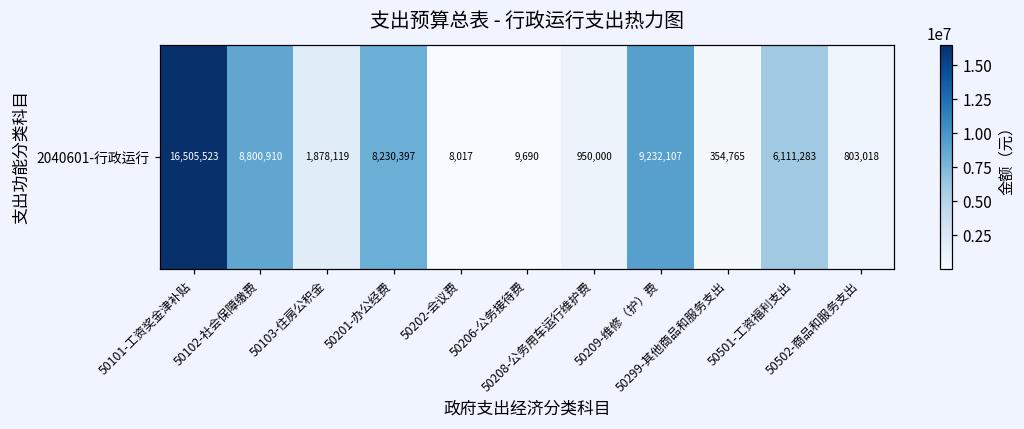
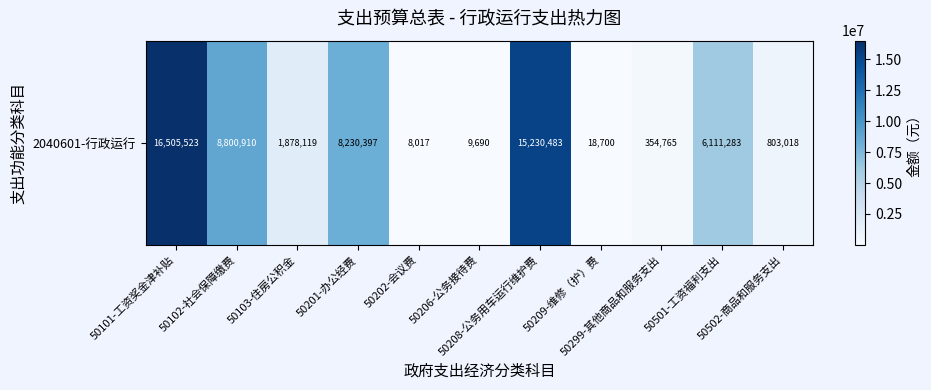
  {
    "2040601-行政运行": {
      "50101-工资奖金津补贴": "16,505,523",
      "50102-社会保障缴费": "8,800,910",
      "50103-住房公积金": "1,878,119",
      "50201-办公经费": "8,230,397",
      "50202-会议费": "8,017",
      "50206-公务接待费": "9,690",
-     "50208-公务用车运行维护费": "950,000",
-     "50209-维修（护）费": "9,232,107",
+     "50208-公务用车运行维护费": "15,230,483",
+     "50209-维修（护）费": "18,700",
      "50299-其他商品和服务支出": "354,765",
      "50501-工资福利支出": "6,111,283",
      "50502-商品和服务支出": "803,018"
    }
  }
